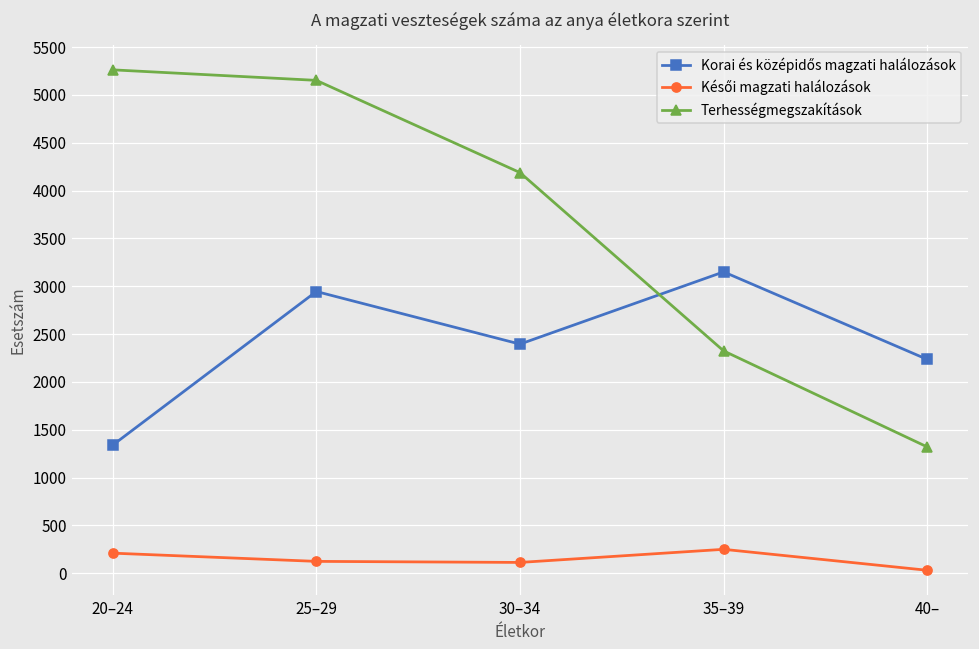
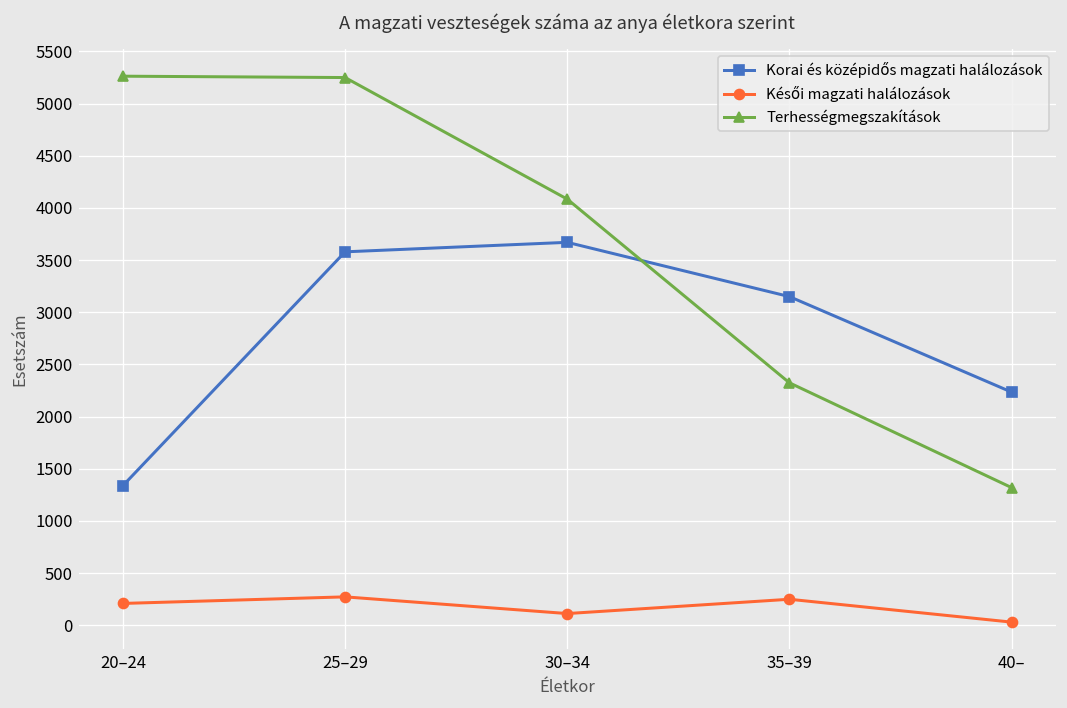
  {
    "Korai és középidős magzati halálozások": {
      "20–24": 1300,
-     "25–29": 2900,
-     "30–34": 2400,
+     "25–29": 3600,
+     "30–34": 3700,
      "35–39": 3200,
      "40–": 2200
    },
    "Késői magzati halálozások": {
      "20–24": 200,
-     "25–29": 100,
+     "25–29": 300,
      "30–34": 100,
      "35–39": 300,
      "40–": 0
    },
    "Terhességmegszakítások": {
      "20–24": 5300,
-     "25–29": 5150,
-     "30–34": 4200,
+     "25–29": 5250,
+     "30–34": 4100,
      "35–39": 2300,
      "40–": 1300
    }
  }
